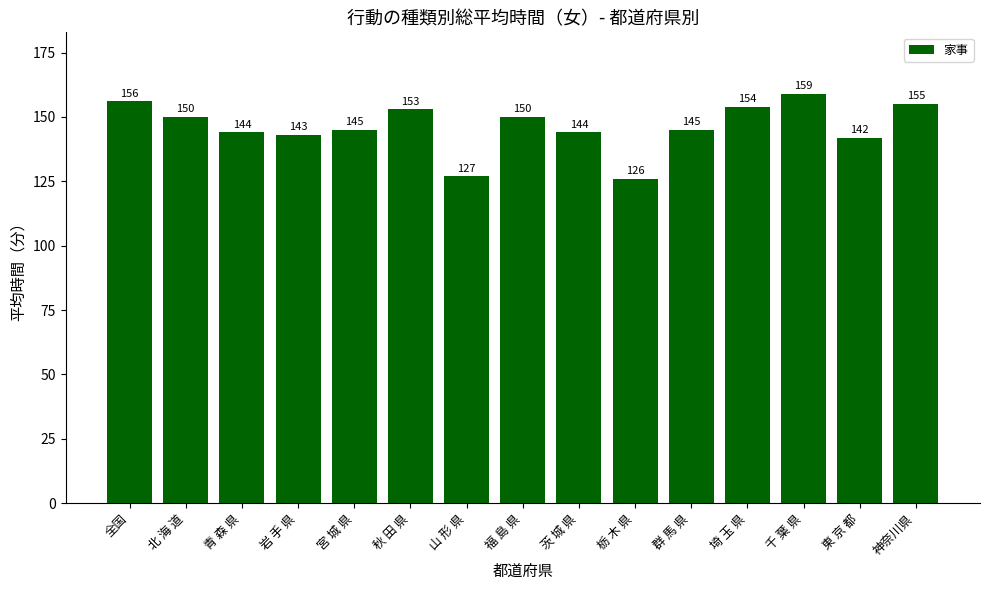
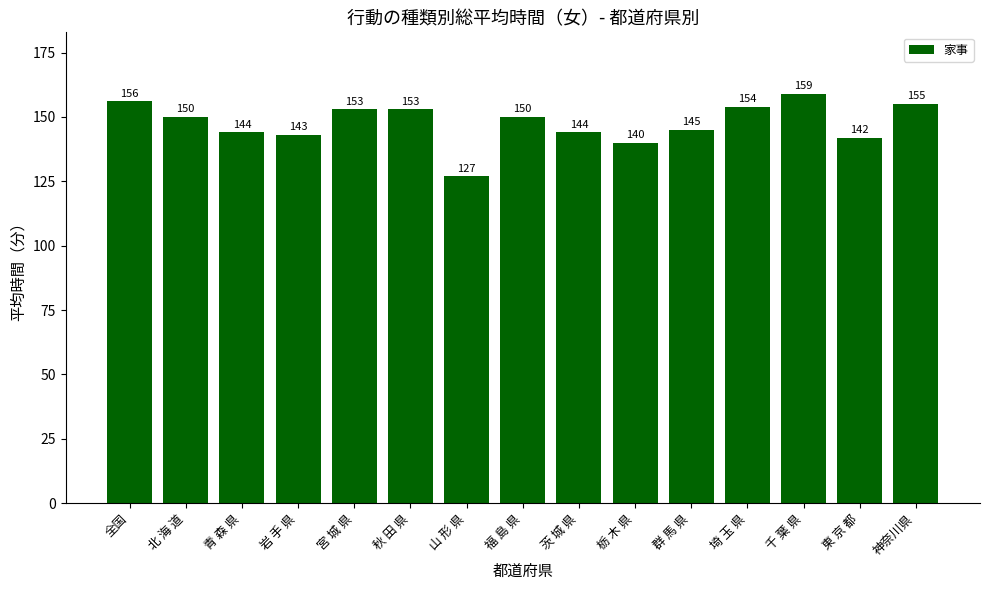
  {
    "全国": 156,
    "北 海 道": 150,
    "青 森 県": 144,
    "岩 手 県": 143,
-   "宮 城 県": 145,
+   "宮 城 県": 153,
    "秋 田 県": 153,
    "山 形 県": 127,
    "福 島 県": 150,
    "茨 城 県": 144,
-   "栃 木 県": 126,
+   "栃 木 県": 140,
    "群 馬 県": 145,
    "埼 玉 県": 154,
    "千 葉 県": 159,
    "東 京 都": 142,
    "神奈川県": 155
  }
